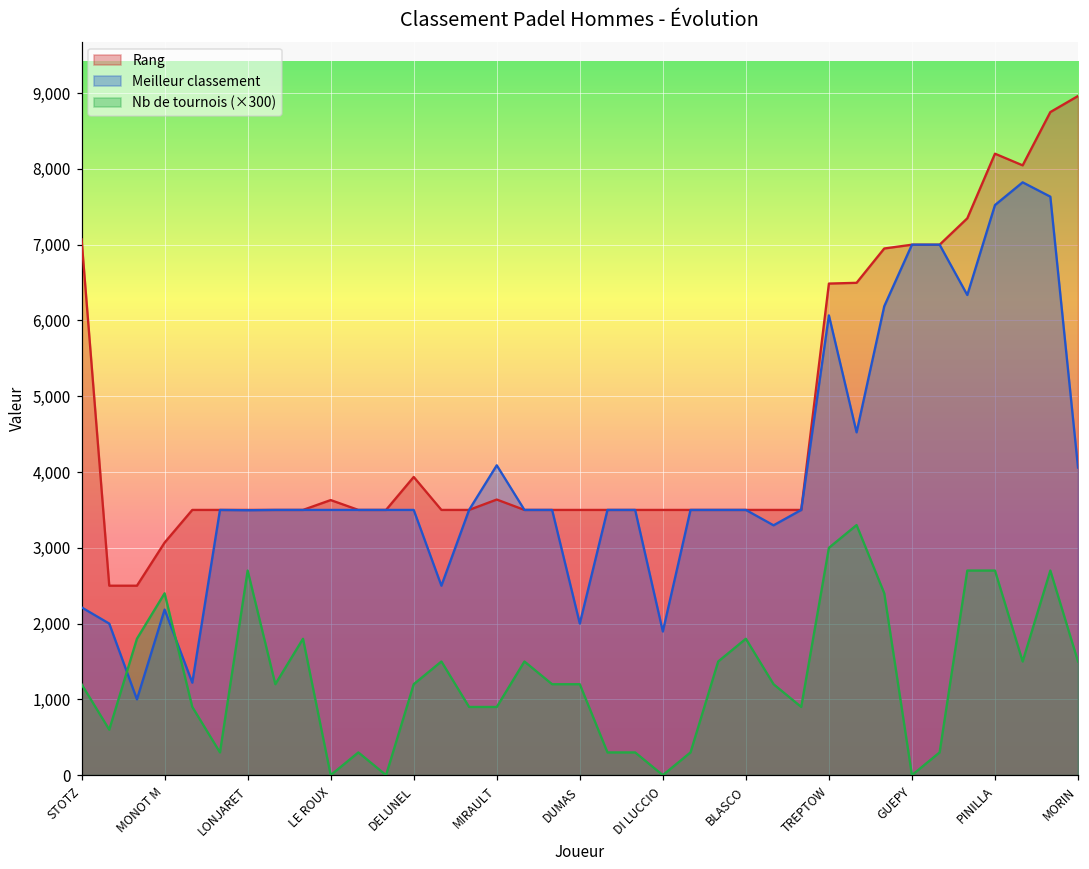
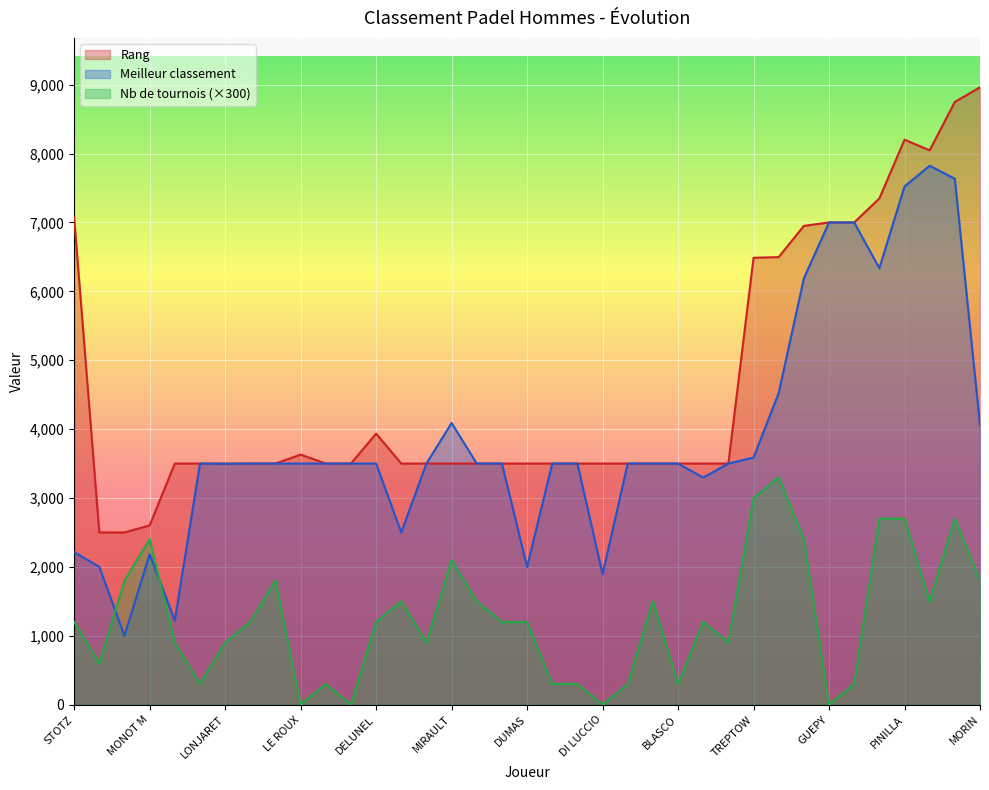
  {
    "Rang": {
      "STOTZ": "7,100",
-     "MONOT M": "3,100",
+     "MONOT M": "2,600",
      "LE ROUX": "3,600",
      "DELUNEL": "3,900",
-     "MIRAULT": "3,600",
+     "MIRAULT": "3,500",
      "DUMAS": "3,500",
      "DI LUCCIO": "3,500",
      "TREPTOW": "6,500",
      "PINILLA": "8,200",
      "MORIN": "9,000"
    },
    "Meilleur classement": {
      "STOTZ": "2,200",
      "MONOT M": "2,200",
      "LE ROUX": "3,500",
      "DELUNEL": "3,500",
      "MIRAULT": "4,100",
      "DUMAS": "2,000",
      "DI LUCCIO": "1,900",
-     "TREPTOW": "6,100",
+     "TREPTOW": "3,600",
      "PINILLA": "7,500",
      "MORIN": "4,100"
    },
    "Nb de tournois (×300)": {
      "STOTZ": "1,200",
      "MONOT M": "2,400",
-     "LONJARET": "2,700",
+     "LONJARET": "900",
      "LE ROUX": "0",
      "DELUNEL": "1,200",
-     "MIRAULT": "900",
+     "MIRAULT": "2,100",
      "DUMAS": "1,200",
      "DI LUCCIO": "0",
-     "BLASCO": "1,800",
+     "BLASCO": "300",
      "TREPTOW": "3,000",
      "GUEPY": "0",
      "PINILLA": "2,700",
-     "MORIN": "1,500"
+     "MORIN": "1,800"
    }
  }
